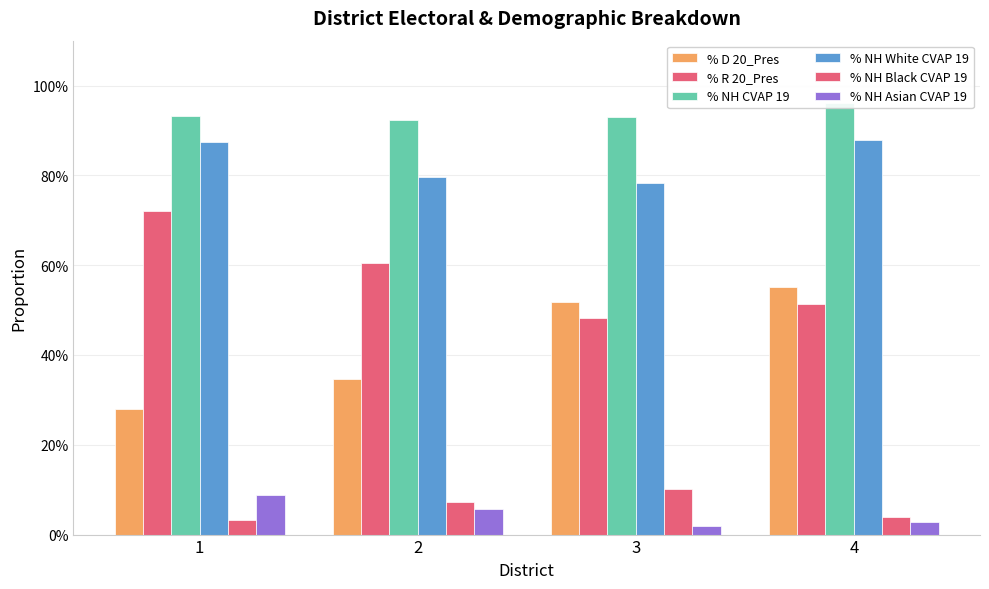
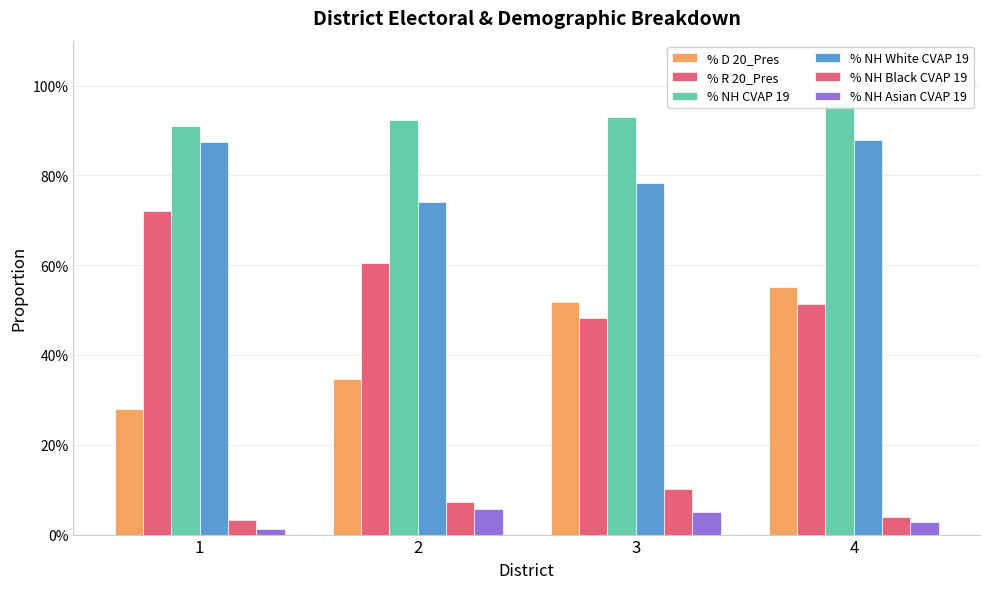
  {
    "% D 20_Pres": {
      "1": "28%",
      "2": "35%",
      "3": "52%",
      "4": "55%"
    },
    "% NH CVAP 19": {
-     "1": "93%",
+     "1": "91%",
      "2": "92%",
      "3": "93%"
    },
    "% NH White CVAP 19": {
      "1": "87%",
-     "2": "80%",
+     "2": "74%",
      "3": "78%",
      "4": "88%"
    },
    "% NH Asian CVAP 19": {
-     "1": "9%",
+     "1": "1%",
      "2": "6%",
-     "3": "2%",
+     "3": "5%",
      "4": "3%"
    }
  }
